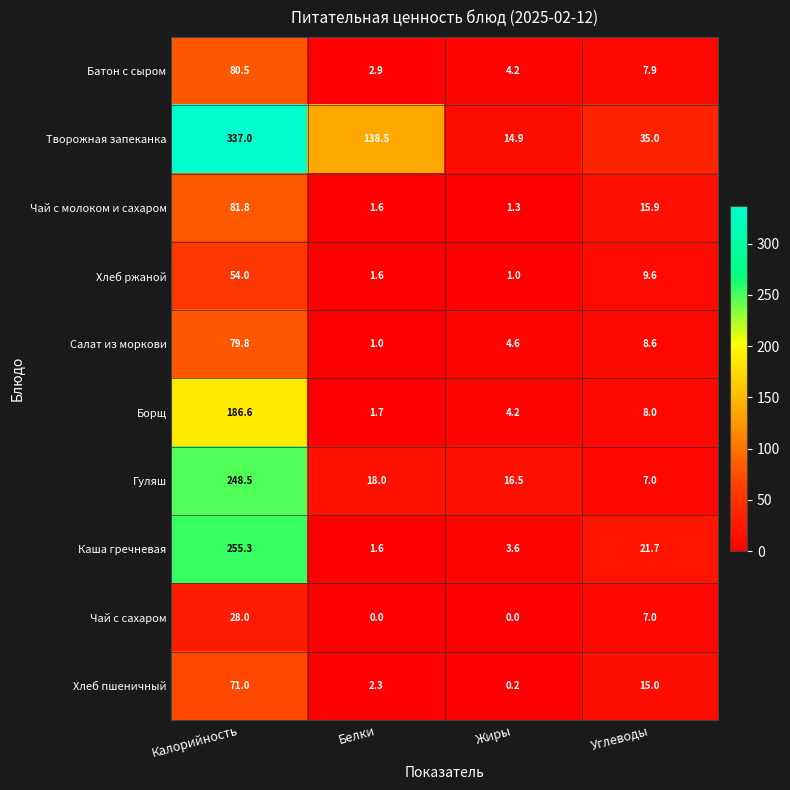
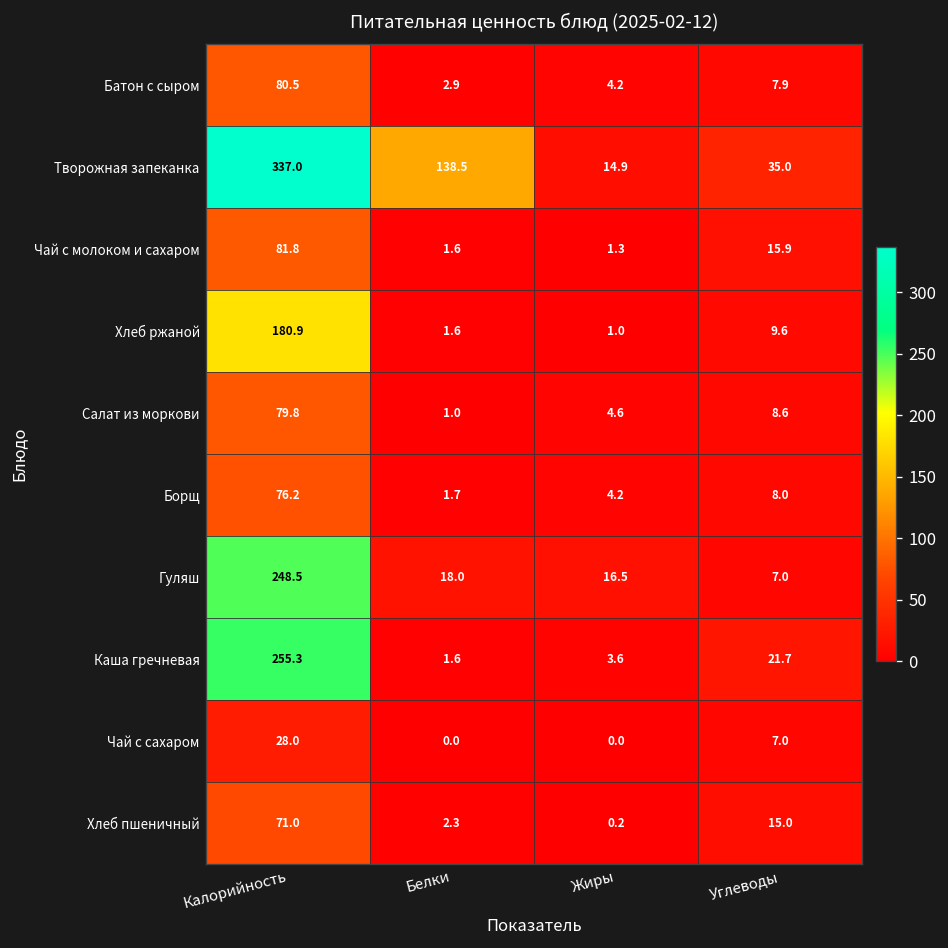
  {
    "Батон с сыром": {
      "Калорийность": 80.5,
      "Белки": 2.9,
      "Жиры": 4.2,
      "Углеводы": 7.9
    },
    "Творожная запеканка": {
      "Калорийность": 337.0,
      "Белки": 138.5,
      "Жиры": 14.9,
      "Углеводы": 35.0
    },
    "Чай с молоком и сахаром": {
      "Калорийность": 81.8,
      "Белки": 1.6,
      "Жиры": 1.3,
      "Углеводы": 15.9
    },
    "Хлеб ржаной": {
-     "Калорийность": 54.0,
+     "Калорийность": 180.9,
      "Белки": 1.6,
      "Жиры": 1.0,
      "Углеводы": 9.6
    },
    "Салат из моркови": {
      "Калорийность": 79.8,
      "Белки": 1.0,
      "Жиры": 4.6,
      "Углеводы": 8.6
    },
    "Борщ": {
-     "Калорийность": 186.6,
+     "Калорийность": 76.2,
      "Белки": 1.7,
      "Жиры": 4.2,
      "Углеводы": 8.0
    },
    "Гуляш": {
      "Калорийность": 248.5,
      "Белки": 18.0,
      "Жиры": 16.5,
      "Углеводы": 7.0
    },
    "Каша гречневая": {
      "Калорийность": 255.3,
      "Белки": 1.6,
      "Жиры": 3.6,
      "Углеводы": 21.7
    },
    "Чай с сахаром": {
      "Калорийность": 28.0,
      "Белки": 0.0,
      "Жиры": 0.0,
      "Углеводы": 7.0
    },
    "Хлеб пшеничный": {
      "Калорийность": 71.0,
      "Белки": 2.3,
      "Жиры": 0.2,
      "Углеводы": 15.0
    }
  }
